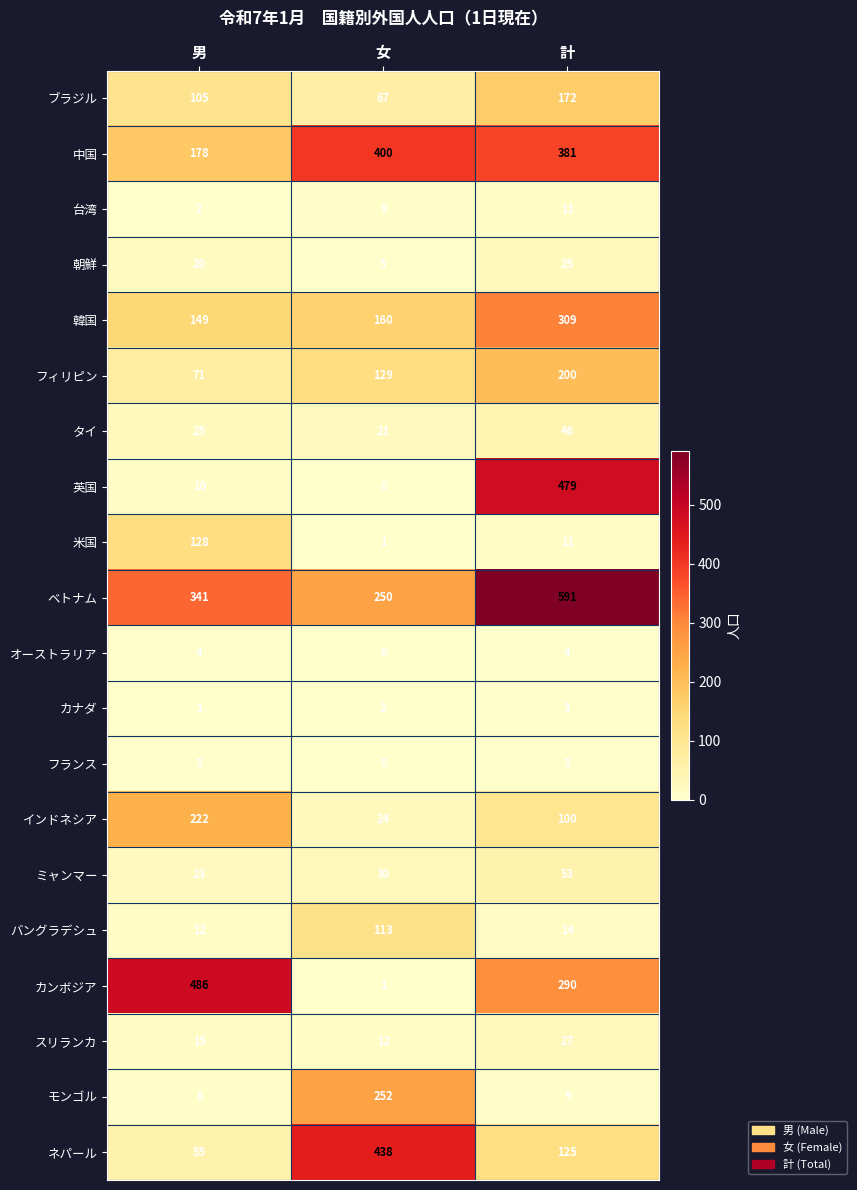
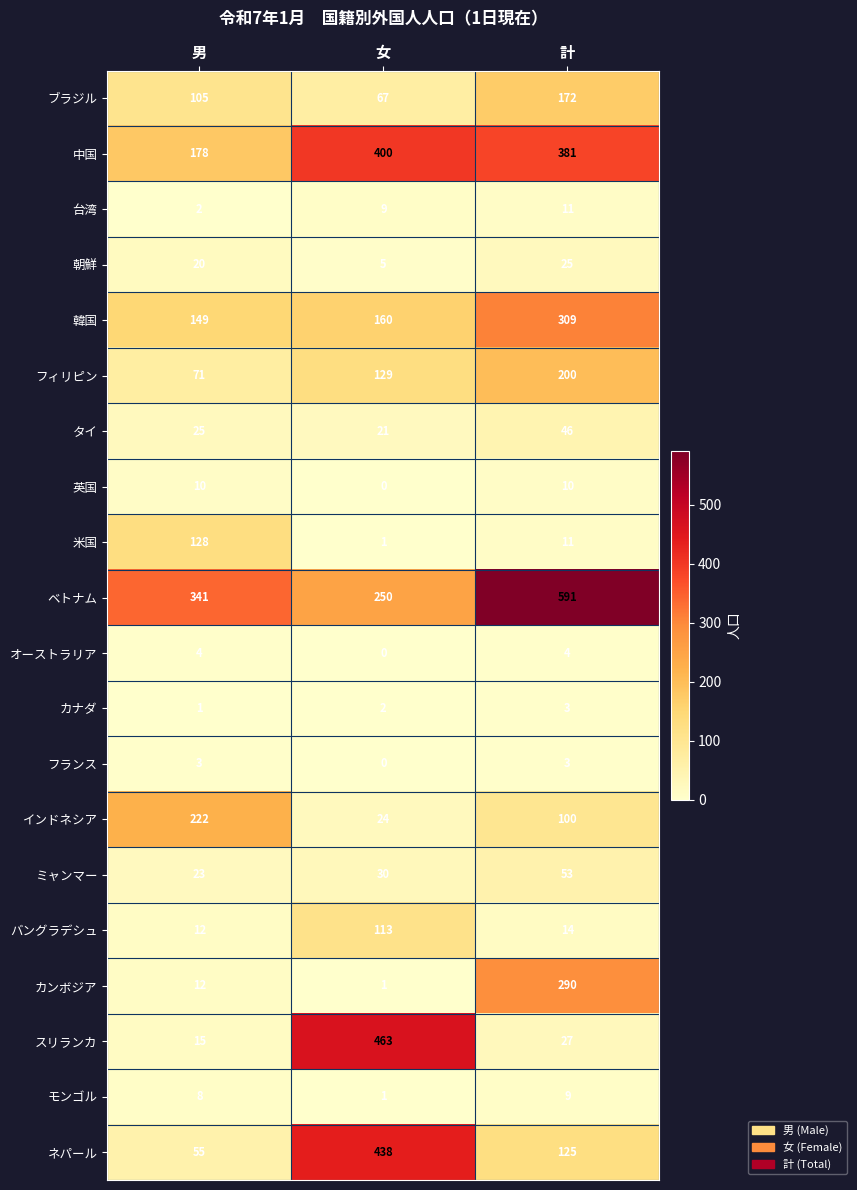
  {
    "ブラジル": {
      "男": 105,
      "女": 67,
      "計": 172
    },
    "中国": {
      "男": 178,
      "女": 400,
      "計": 381
    },
    "台湾": {
      "男": 2,
      "女": 9,
      "計": 11
    },
    "朝鮮": {
      "男": 20,
      "女": 5,
      "計": 25
    },
    "韓国": {
      "男": 149,
      "女": 160,
      "計": 309
    },
    "フィリピン": {
      "男": 71,
      "女": 129,
      "計": 200
    },
    "タイ": {
      "男": 25,
      "女": 21,
      "計": 46
    },
    "英国": {
      "男": 10,
      "女": 0,
-     "計": 479
+     "計": 10
    },
    "米国": {
      "男": 128,
      "女": 1,
      "計": 11
    },
    "ベトナム": {
      "男": 341,
      "女": 250,
      "計": 591
    },
    "オーストラリア": {
      "男": 4,
      "女": 0,
      "計": 4
    },
    "カナダ": {
      "男": 1,
      "女": 2,
      "計": 3
    },
    "フランス": {
      "男": 3,
      "女": 0,
      "計": 3
    },
    "インドネシア": {
      "男": 222,
      "女": 24,
      "計": 100
    },
    "ミャンマー": {
      "男": 23,
      "女": 30,
      "計": 53
    },
    "バングラデシュ": {
      "男": 12,
      "女": 113,
      "計": 14
    },
    "カンボジア": {
-     "男": 486,
+     "男": 12,
      "女": 1,
      "計": 290
    },
    "スリランカ": {
      "男": 15,
-     "女": 12,
+     "女": 463,
      "計": 27
    },
    "モンゴル": {
      "男": 8,
-     "女": 252,
+     "女": 1,
      "計": 9
    },
    "ネパール": {
      "男": 55,
      "女": 438,
      "計": 125
    }
  }
